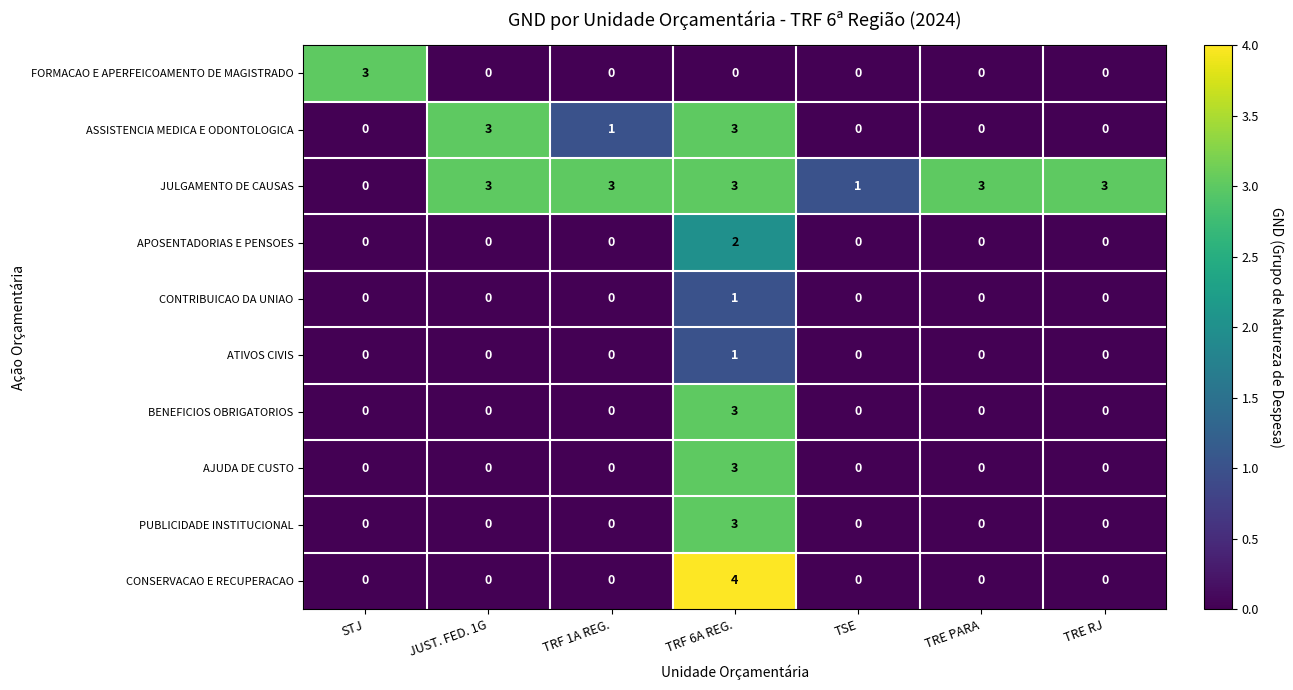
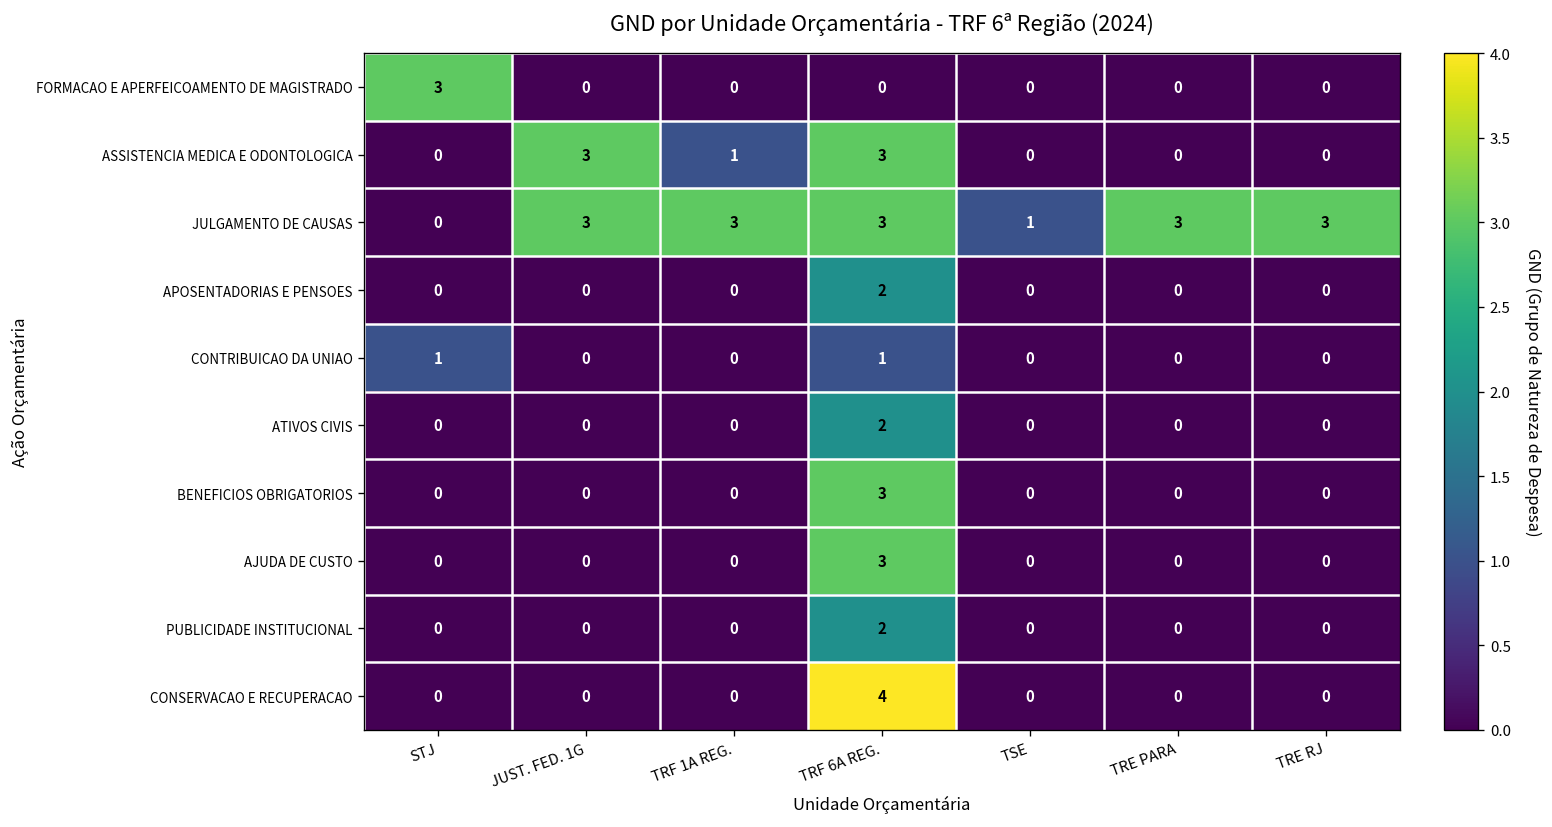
  {
    "FORMACAO E APERFEICOAMENTO DE MAGISTRADO": {
      "STJ": 3,
      "JUST. FED. 1G": 0,
      "TRF 1A REG.": 0,
      "TRF 6A REG.": 0,
      "TSE": 0,
      "TRE PARA": 0,
      "TRE RJ": 0
    },
    "ASSISTENCIA MEDICA E ODONTOLOGICA": {
      "STJ": 0,
      "JUST. FED. 1G": 3,
      "TRF 1A REG.": 1,
      "TRF 6A REG.": 3,
      "TSE": 0,
      "TRE PARA": 0,
      "TRE RJ": 0
    },
    "JULGAMENTO DE CAUSAS": {
      "STJ": 0,
      "JUST. FED. 1G": 3,
      "TRF 1A REG.": 3,
      "TRF 6A REG.": 3,
      "TSE": 1,
      "TRE PARA": 3,
      "TRE RJ": 3
    },
    "APOSENTADORIAS E PENSOES": {
      "STJ": 0,
      "JUST. FED. 1G": 0,
      "TRF 1A REG.": 0,
      "TRF 6A REG.": 2,
      "TSE": 0,
      "TRE PARA": 0,
      "TRE RJ": 0
    },
    "CONTRIBUICAO DA UNIAO": {
-     "STJ": 0,
+     "STJ": 1,
      "JUST. FED. 1G": 0,
      "TRF 1A REG.": 0,
      "TRF 6A REG.": 1,
      "TSE": 0,
      "TRE PARA": 0,
      "TRE RJ": 0
    },
    "ATIVOS CIVIS": {
      "STJ": 0,
      "JUST. FED. 1G": 0,
      "TRF 1A REG.": 0,
-     "TRF 6A REG.": 1,
+     "TRF 6A REG.": 2,
      "TSE": 0,
      "TRE PARA": 0,
      "TRE RJ": 0
    },
    "BENEFICIOS OBRIGATORIOS": {
      "STJ": 0,
      "JUST. FED. 1G": 0,
      "TRF 1A REG.": 0,
      "TRF 6A REG.": 3,
      "TSE": 0,
      "TRE PARA": 0,
      "TRE RJ": 0
    },
    "AJUDA DE CUSTO": {
      "STJ": 0,
      "JUST. FED. 1G": 0,
      "TRF 1A REG.": 0,
      "TRF 6A REG.": 3,
      "TSE": 0,
      "TRE PARA": 0,
      "TRE RJ": 0
    },
    "PUBLICIDADE INSTITUCIONAL": {
      "STJ": 0,
      "JUST. FED. 1G": 0,
      "TRF 1A REG.": 0,
-     "TRF 6A REG.": 3,
+     "TRF 6A REG.": 2,
      "TSE": 0,
      "TRE PARA": 0,
      "TRE RJ": 0
    },
    "CONSERVACAO E RECUPERACAO": {
      "STJ": 0,
      "JUST. FED. 1G": 0,
      "TRF 1A REG.": 0,
      "TRF 6A REG.": 4,
      "TSE": 0,
      "TRE PARA": 0,
      "TRE RJ": 0
    }
  }
